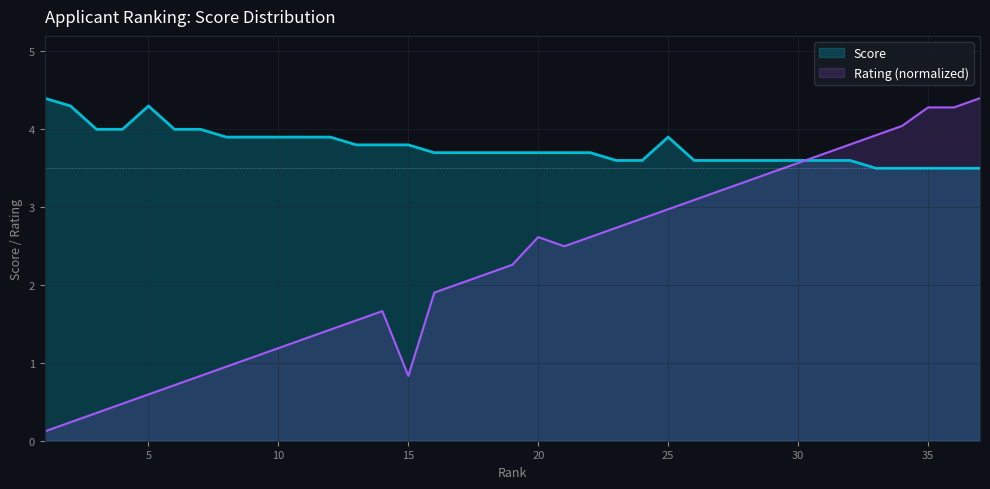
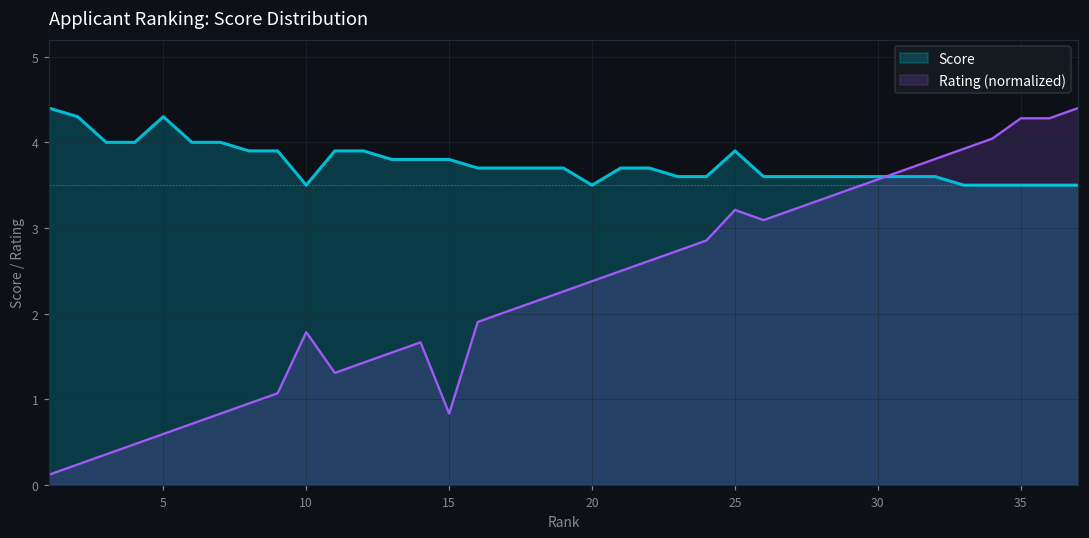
  {
    "Score": {
      "5": 4.3,
-     "10": 3.9,
+     "10": 3.5,
      "15": 3.8,
-     "20": 3.7,
+     "20": 3.5,
      "25": 3.9,
      "35": 3.5
    },
    "Rating (normalized)": {
      "5": 0.6,
-     "10": 1.2,
+     "10": 1.8,
      "15": 0.8,
-     "20": 2.6,
-     "25": 3.0,
+     "20": 2.4,
+     "25": 3.2,
      "35": 4.3
    }
  }
